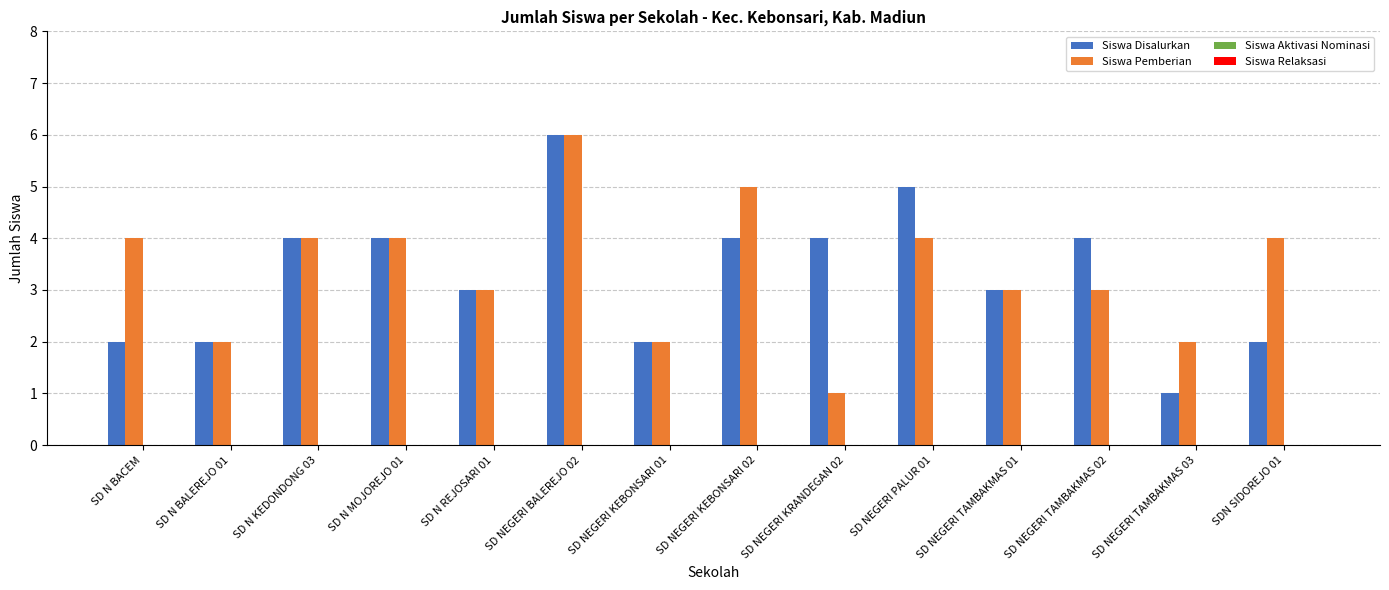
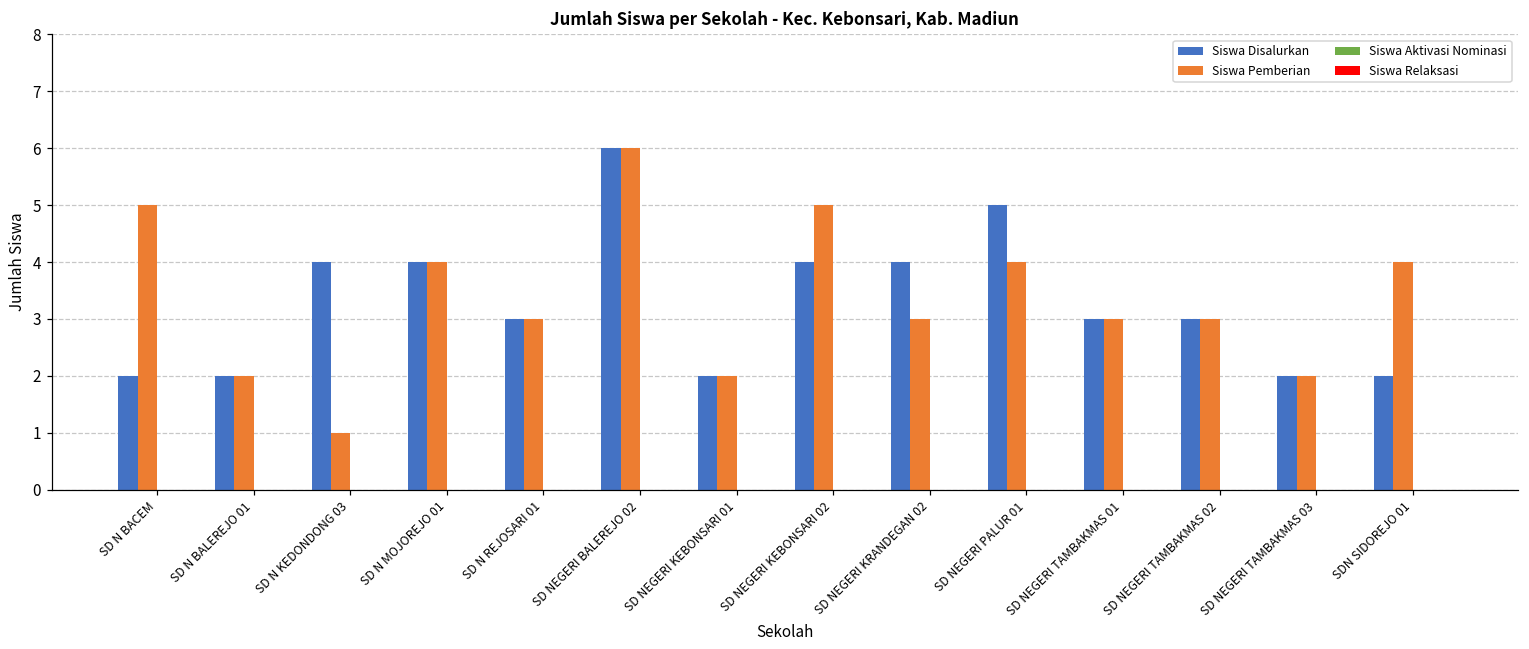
  {
    "Siswa Disalurkan": {
      "SD N BACEM": 2,
      "SD N BALEREJO 01": 2,
      "SD N KEDONDONG 03": 4,
      "SD N MOJOREJO 01": 4,
      "SD N REJOSARI 01": 3,
      "SD NEGERI BALEREJO 02": 6,
      "SD NEGERI KEBONSARI 01": 2,
      "SD NEGERI KEBONSARI 02": 4,
      "SD NEGERI KRANDEGAN 02": 4,
      "SD NEGERI PALUR 01": 5,
      "SD NEGERI TAMBAKMAS 01": 3,
-     "SD NEGERI TAMBAKMAS 02": 4,
-     "SD NEGERI TAMBAKMAS 03": 1,
+     "SD NEGERI TAMBAKMAS 02": 3,
+     "SD NEGERI TAMBAKMAS 03": 2,
      "SDN SIDOREJO 01": 2
    },
    "Siswa Pemberian": {
-     "SD N BACEM": 4,
+     "SD N BACEM": 5,
      "SD N BALEREJO 01": 2,
-     "SD N KEDONDONG 03": 4,
+     "SD N KEDONDONG 03": 1,
      "SD N MOJOREJO 01": 4,
      "SD N REJOSARI 01": 3,
      "SD NEGERI BALEREJO 02": 6,
      "SD NEGERI KEBONSARI 01": 2,
      "SD NEGERI KEBONSARI 02": 5,
-     "SD NEGERI KRANDEGAN 02": 1,
+     "SD NEGERI KRANDEGAN 02": 3,
      "SD NEGERI PALUR 01": 4,
      "SD NEGERI TAMBAKMAS 01": 3,
      "SD NEGERI TAMBAKMAS 02": 3,
      "SD NEGERI TAMBAKMAS 03": 2,
      "SDN SIDOREJO 01": 4
    },
    "Siswa Aktivasi Nominasi": {
      "SD N BACEM": 0,
      "SD N BALEREJO 01": 0,
      "SD N KEDONDONG 03": 0,
      "SD N MOJOREJO 01": 0,
      "SD N REJOSARI 01": 0,
      "SD NEGERI BALEREJO 02": 0,
      "SD NEGERI KEBONSARI 01": 0,
      "SD NEGERI KEBONSARI 02": 0,
      "SD NEGERI KRANDEGAN 02": 0,
      "SD NEGERI PALUR 01": 0,
      "SD NEGERI TAMBAKMAS 01": 0,
      "SD NEGERI TAMBAKMAS 02": 0,
      "SD NEGERI TAMBAKMAS 03": 0,
      "SDN SIDOREJO 01": 0
    },
    "Siswa Relaksasi": {
      "SD N BACEM": 0,
      "SD N BALEREJO 01": 0,
      "SD N KEDONDONG 03": 0,
      "SD N MOJOREJO 01": 0,
      "SD N REJOSARI 01": 0,
      "SD NEGERI BALEREJO 02": 0,
      "SD NEGERI KEBONSARI 01": 0,
      "SD NEGERI KEBONSARI 02": 0,
      "SD NEGERI KRANDEGAN 02": 0,
      "SD NEGERI PALUR 01": 0,
      "SD NEGERI TAMBAKMAS 01": 0,
      "SD NEGERI TAMBAKMAS 02": 0,
      "SD NEGERI TAMBAKMAS 03": 0,
      "SDN SIDOREJO 01": 0
    }
  }
